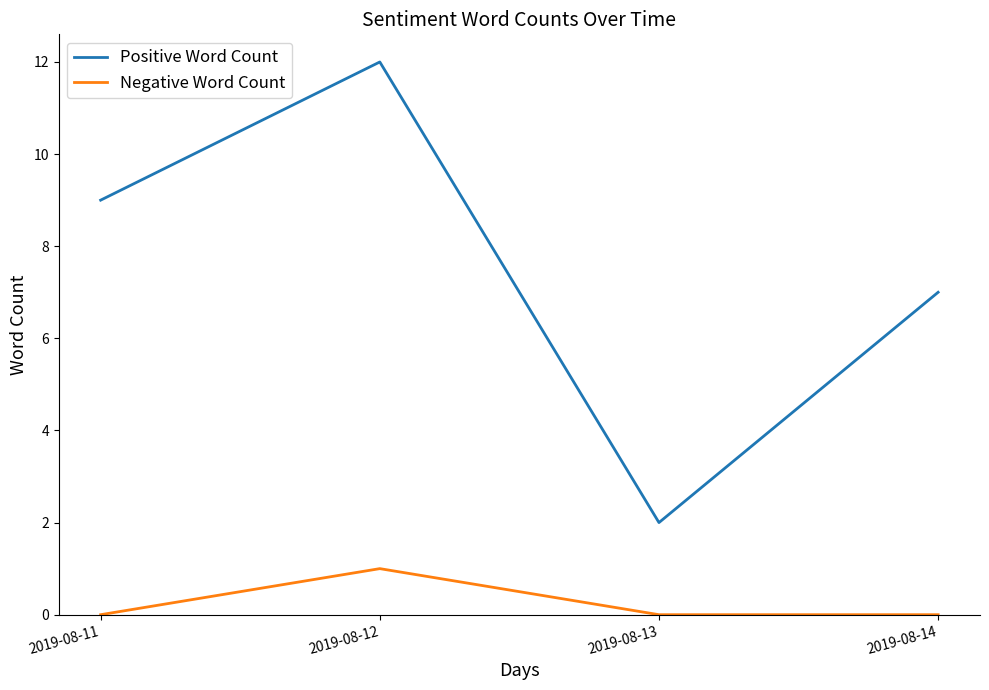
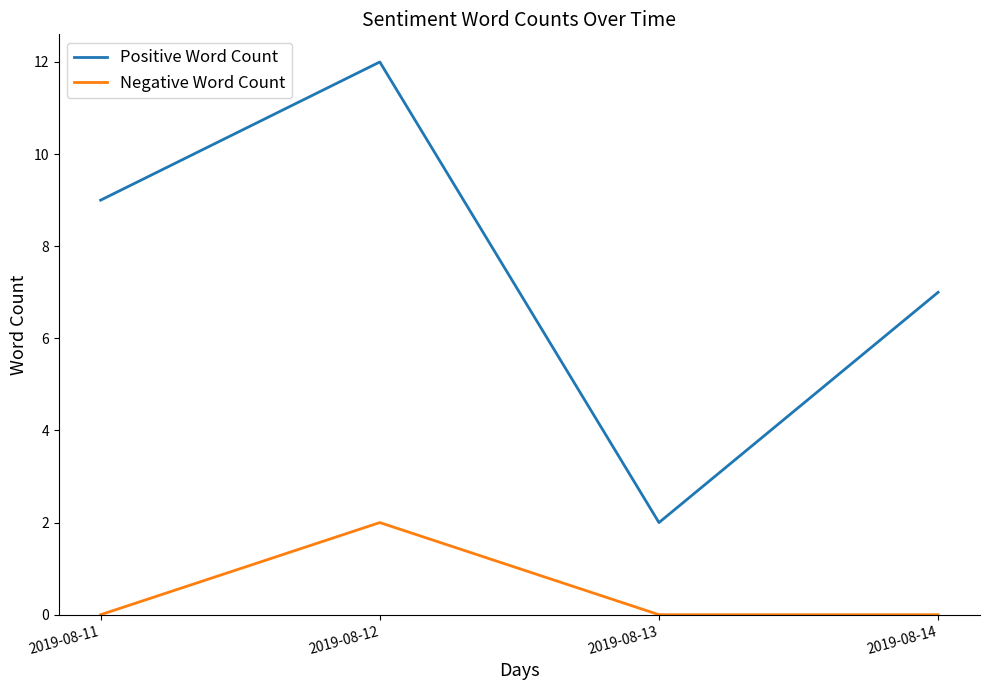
  {
    "Positive Word Count": {
      "2019-08-11": 9,
      "2019-08-12": 12,
      "2019-08-13": 2,
      "2019-08-14": 7
    },
    "Negative Word Count": {
      "2019-08-11": 0,
-     "2019-08-12": 1,
+     "2019-08-12": 2,
      "2019-08-13": 0,
      "2019-08-14": 0
    }
  }
